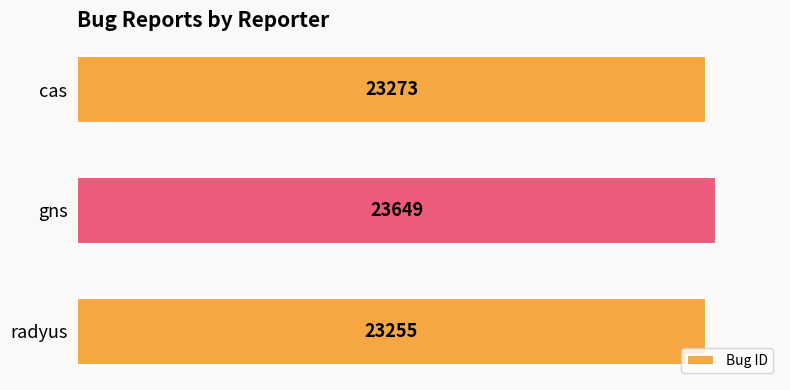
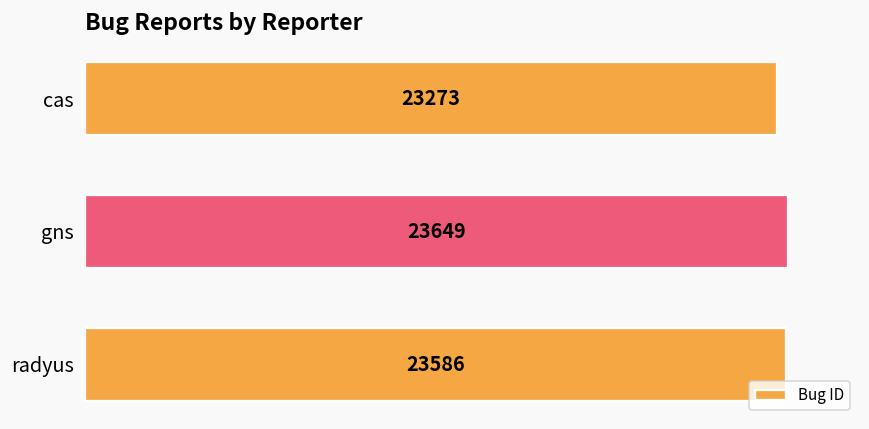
  {
    "cas": 23273,
    "gns": 23649,
-   "radyus": 23255
+   "radyus": 23586
  }
